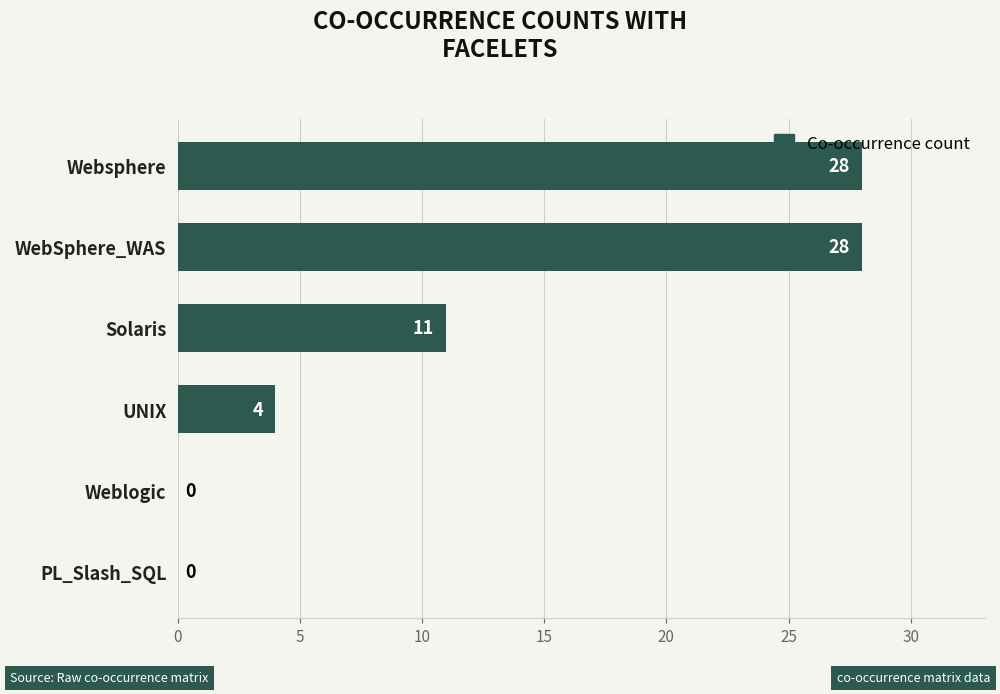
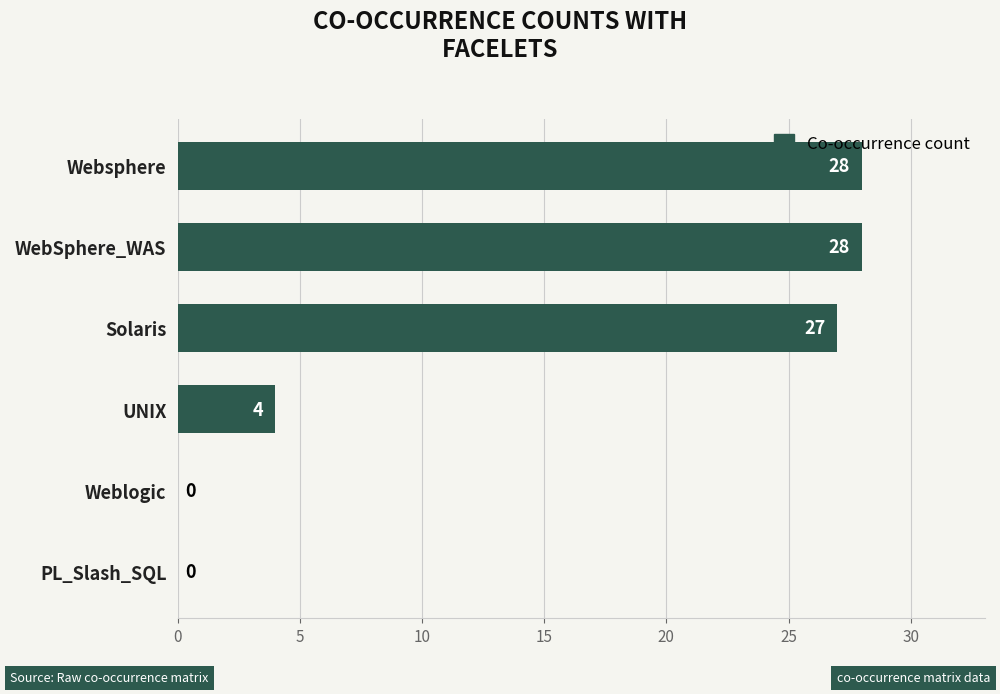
  {
    "Websphere": 28,
    "WebSphere_WAS": 28,
-   "Solaris": 11,
+   "Solaris": 27,
    "UNIX": 4,
    "Weblogic": 0,
    "PL_Slash_SQL": 0
  }
